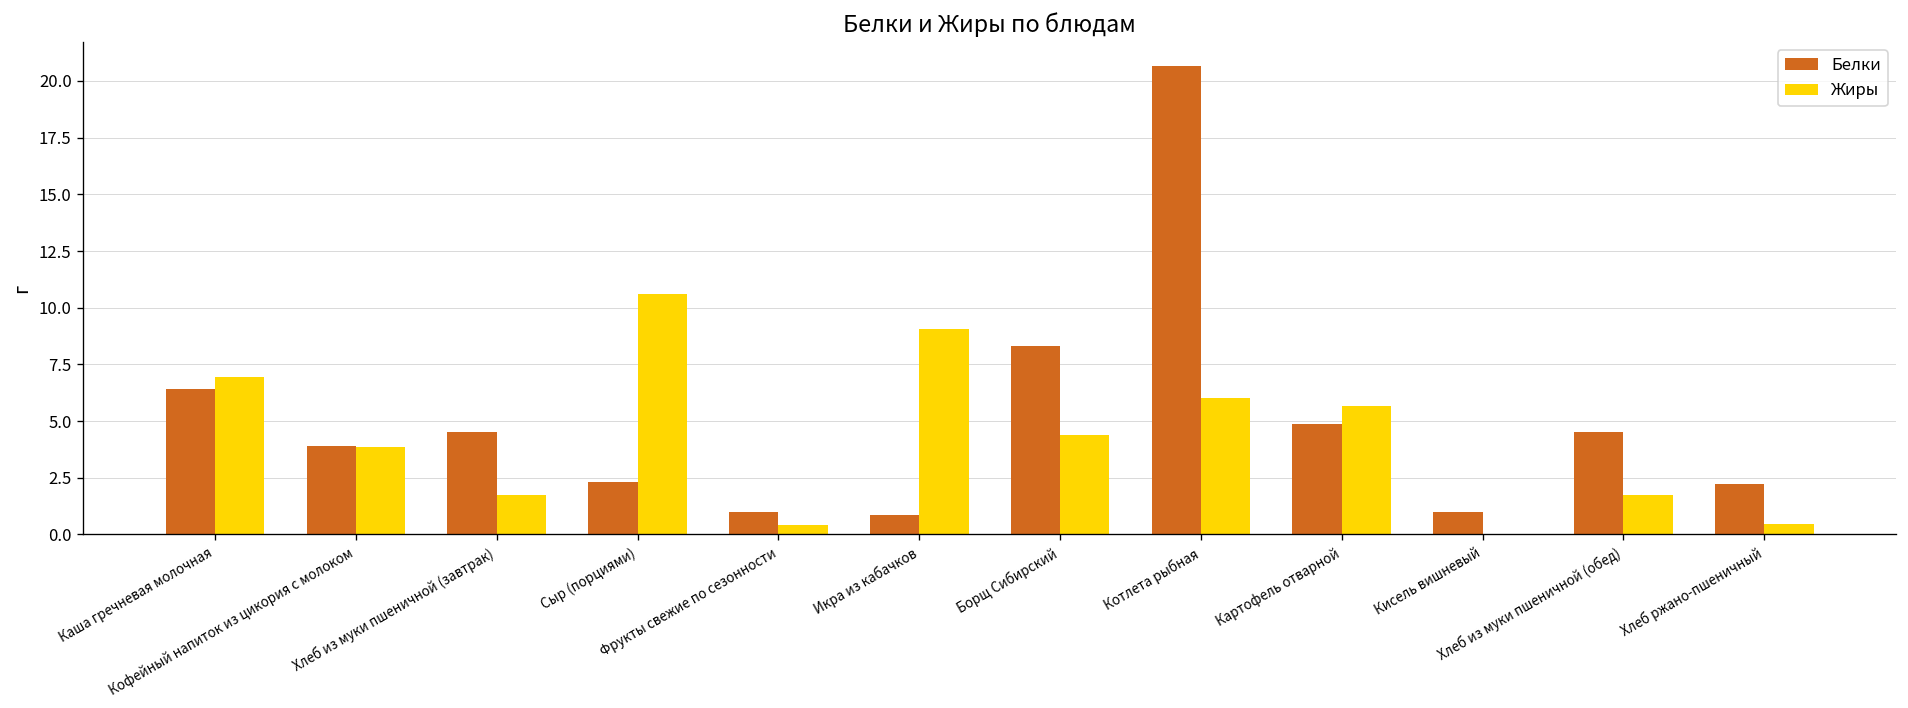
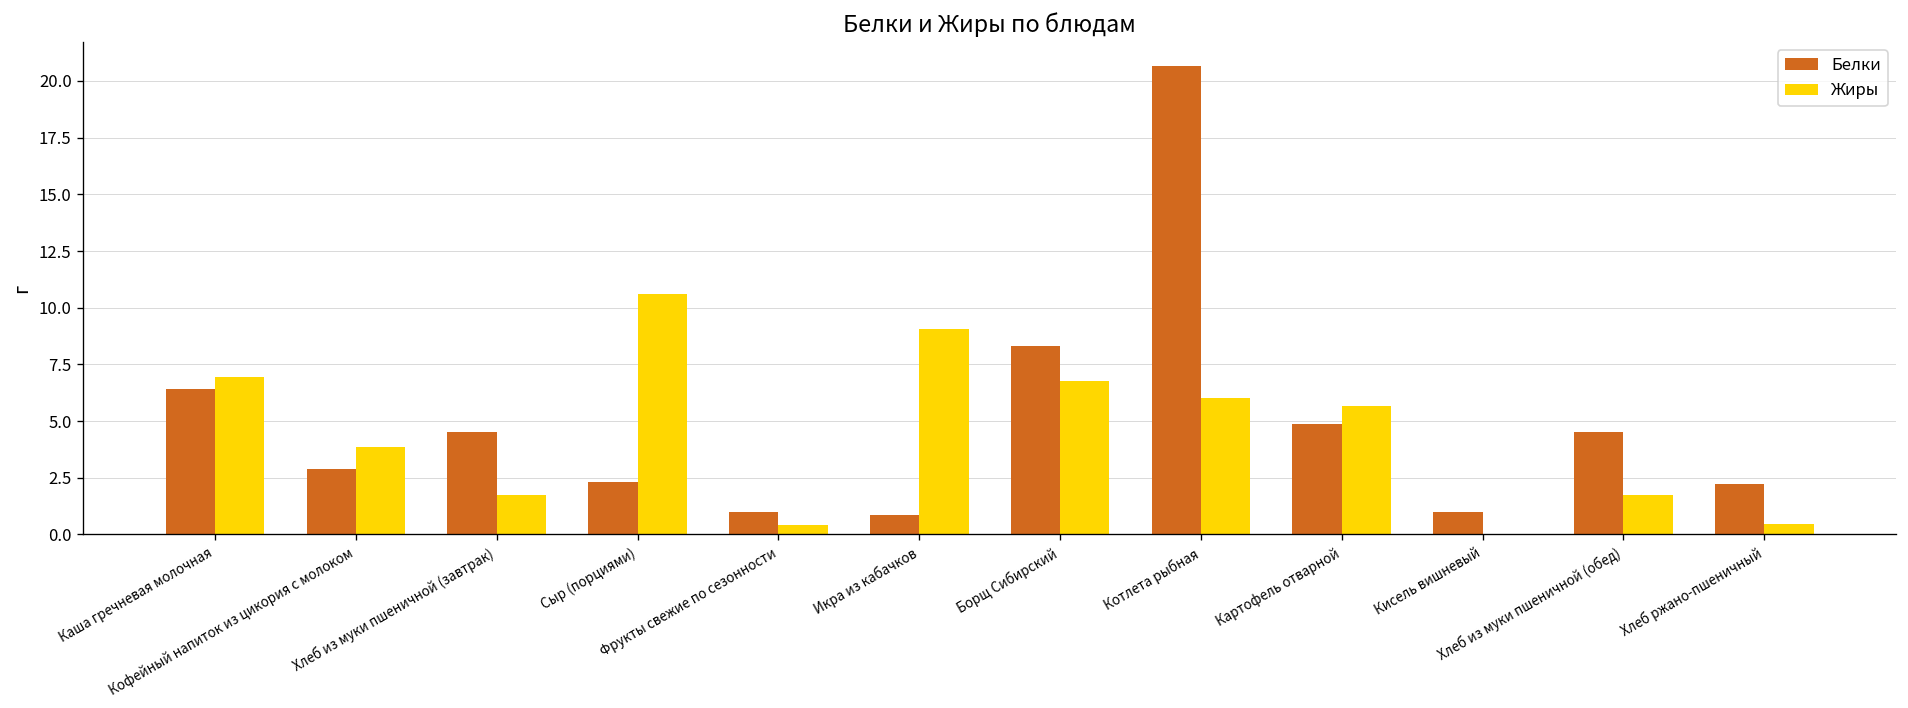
  {
    "Белки": {
      "Каша гречневая молочная": 6.4,
-     "Кофейный напиток из цикория с молоком": 3.9,
+     "Кофейный напиток из цикория с молоком": 2.9,
      "Хлеб из муки пшеничной (завтрак)": 4.5,
      "Сыр (порциями)": 2.3,
      "Фрукты свежие по сезонности": 1.0,
      "Икра из кабачков": 0.8,
      "Борщ Сибирский": 8.3,
      "Котлета рыбная": 20.7,
      "Картофель отварной": 4.9,
      "Кисель вишневый": 1.0,
      "Хлеб из муки пшеничной (обед)": 4.5,
      "Хлеб ржано-пшеничный": 2.2
    },
    "Жиры": {
      "Каша гречневая молочная": 7.0,
      "Кофейный напиток из цикория с молоком": 3.8,
      "Хлеб из муки пшеничной (завтрак)": 1.7,
      "Сыр (порциями)": 10.6,
      "Фрукты свежие по сезонности": 0.4,
      "Икра из кабачков": 9.1,
-     "Борщ Сибирский": 4.4,
+     "Борщ Сибирский": 6.8,
      "Котлета рыбная": 6.0,
      "Картофель отварной": 5.7,
      "Хлеб из муки пшеничной (обед)": 1.7,
      "Хлеб ржано-пшеничный": 0.4
    }
  }
